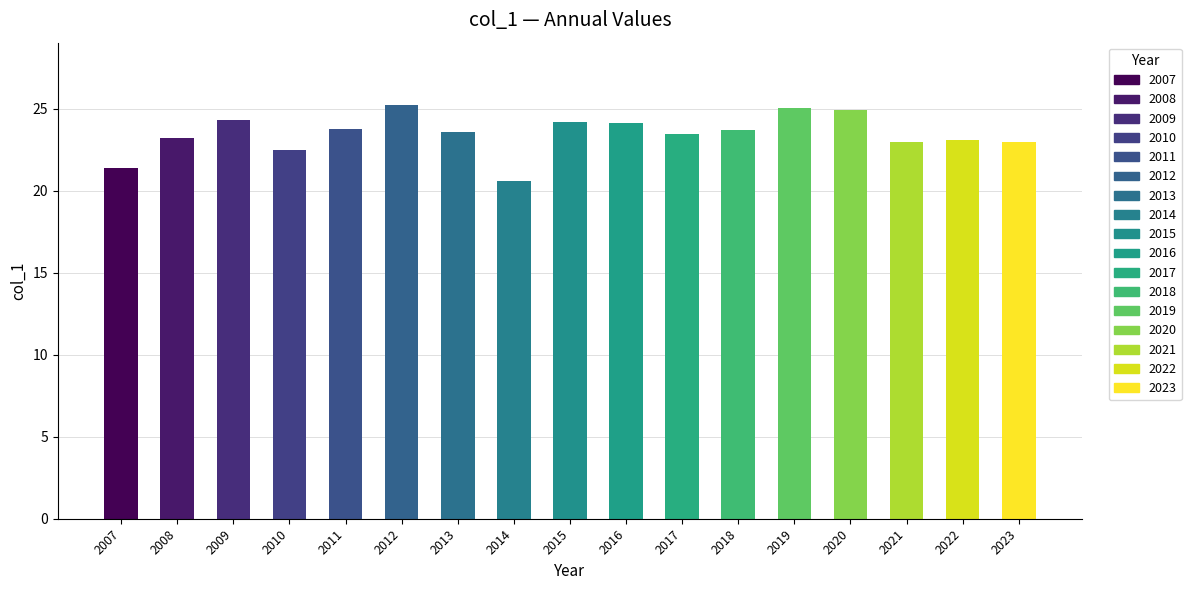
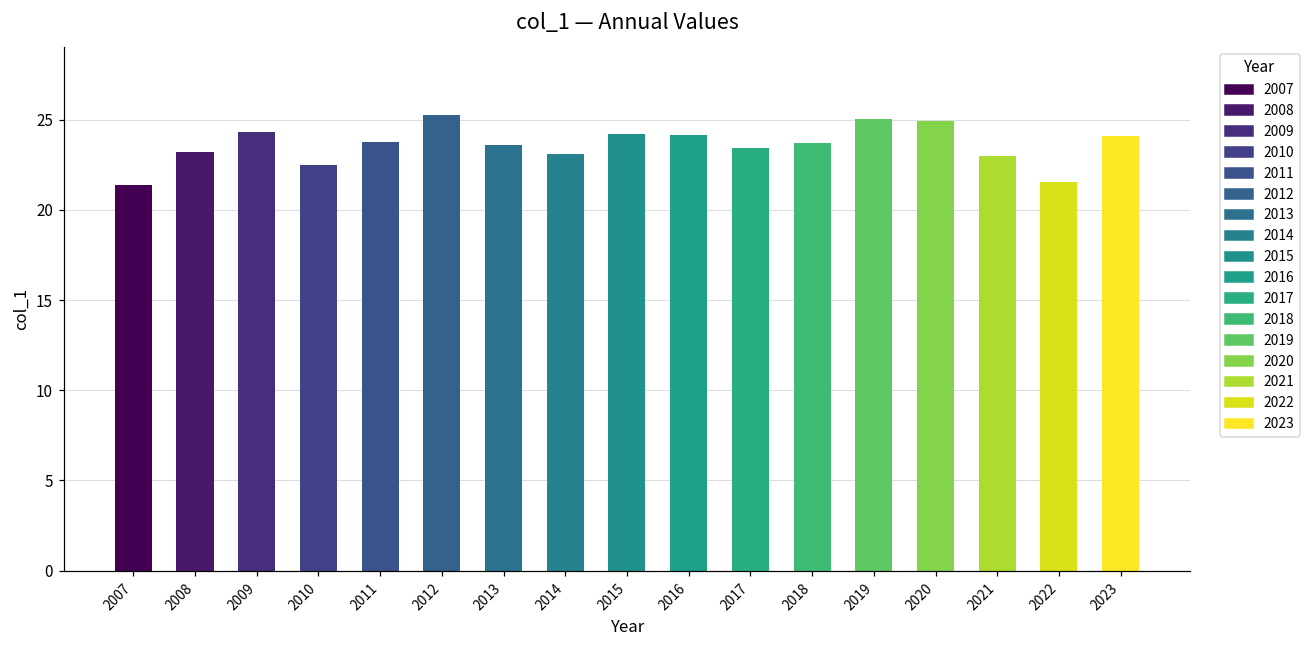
  {
    "2007": 21.4,
    "2008": 23.2,
    "2009": 24.3,
    "2010": 22.5,
    "2011": 23.8,
    "2012": 25.3,
    "2013": 23.6,
-   "2014": 20.6,
+   "2014": 23.1,
    "2015": 24.2,
    "2016": 24.2,
    "2017": 23.5,
    "2018": 23.7,
    "2019": 25.1,
    "2020": 24.9,
    "2021": 23.0,
-   "2022": 23.1,
-   "2023": 23.0
+   "2022": 21.5,
+   "2023": 24.1
  }
